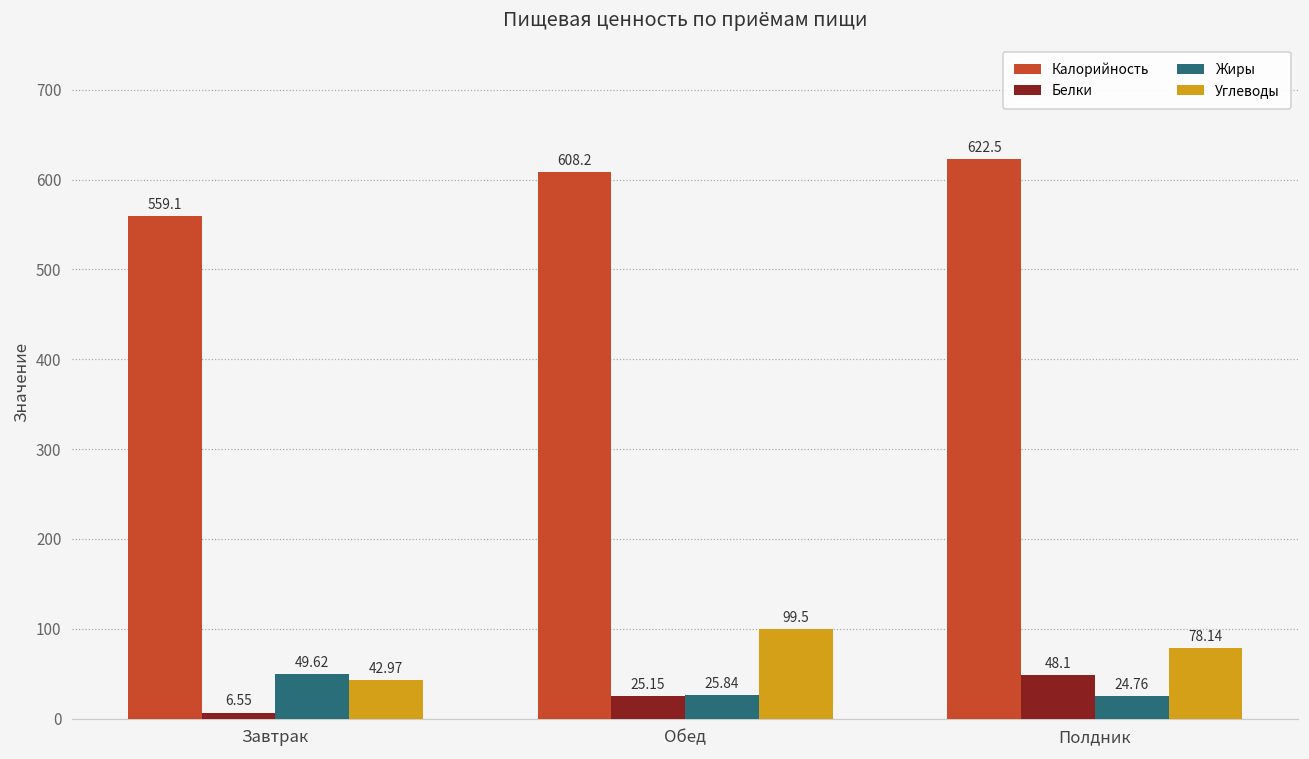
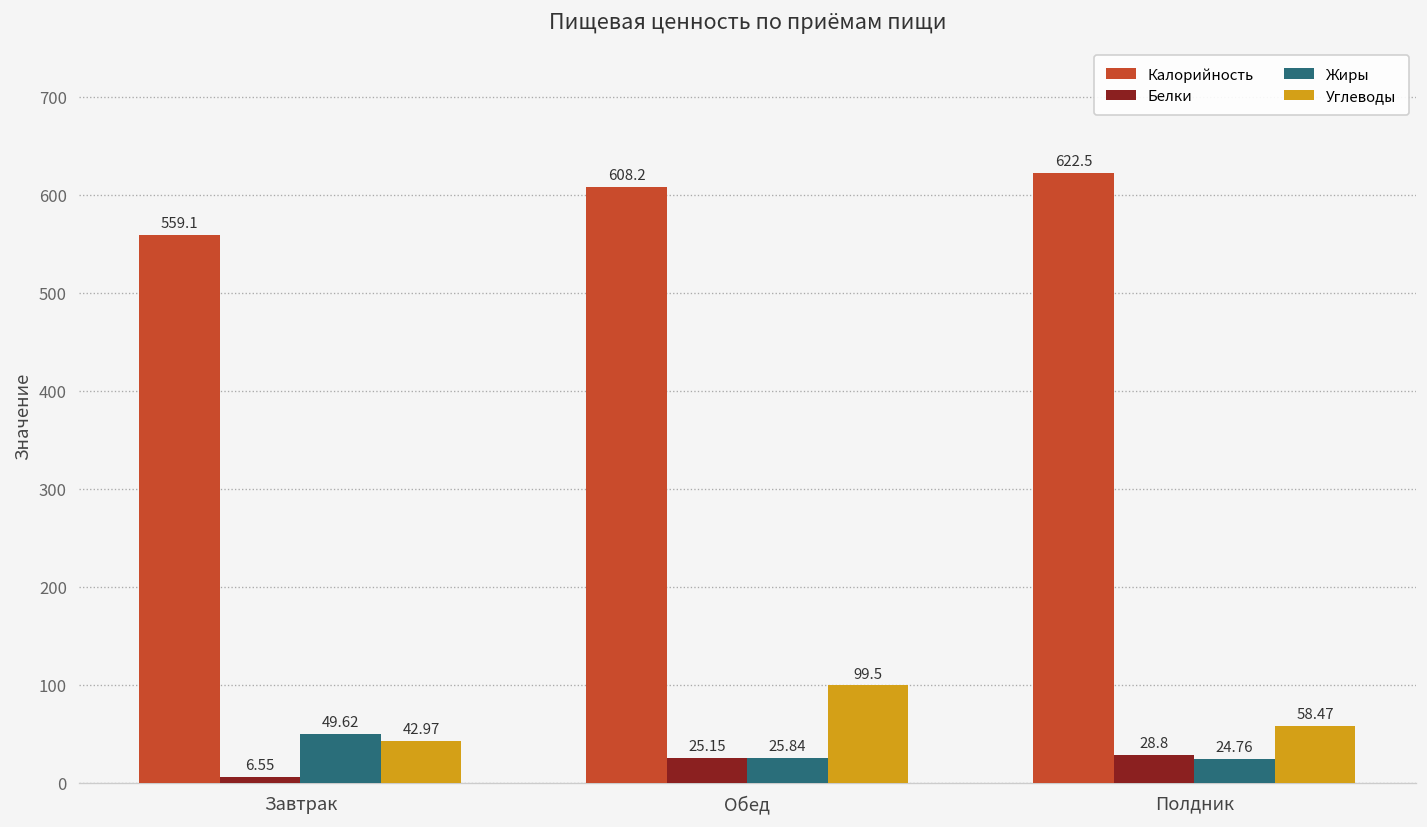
  {
    "Калорийность": {
      "Завтрак": 559.1,
      "Обед": 608.2,
      "Полдник": 622.5
    },
    "Белки": {
      "Завтрак": 6.55,
      "Обед": 25.15,
-     "Полдник": 48.1
+     "Полдник": 28.8
    },
    "Жиры": {
      "Завтрак": 49.62,
      "Обед": 25.84,
      "Полдник": 24.76
    },
    "Углеводы": {
      "Завтрак": 42.97,
      "Обед": 99.5,
-     "Полдник": 78.14
+     "Полдник": 58.47
    }
  }
